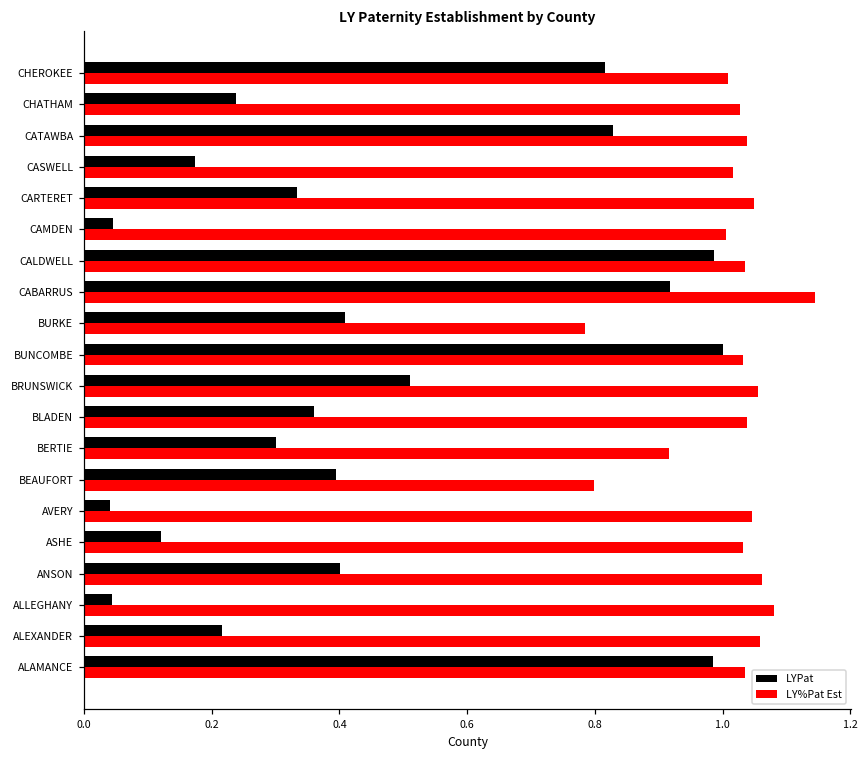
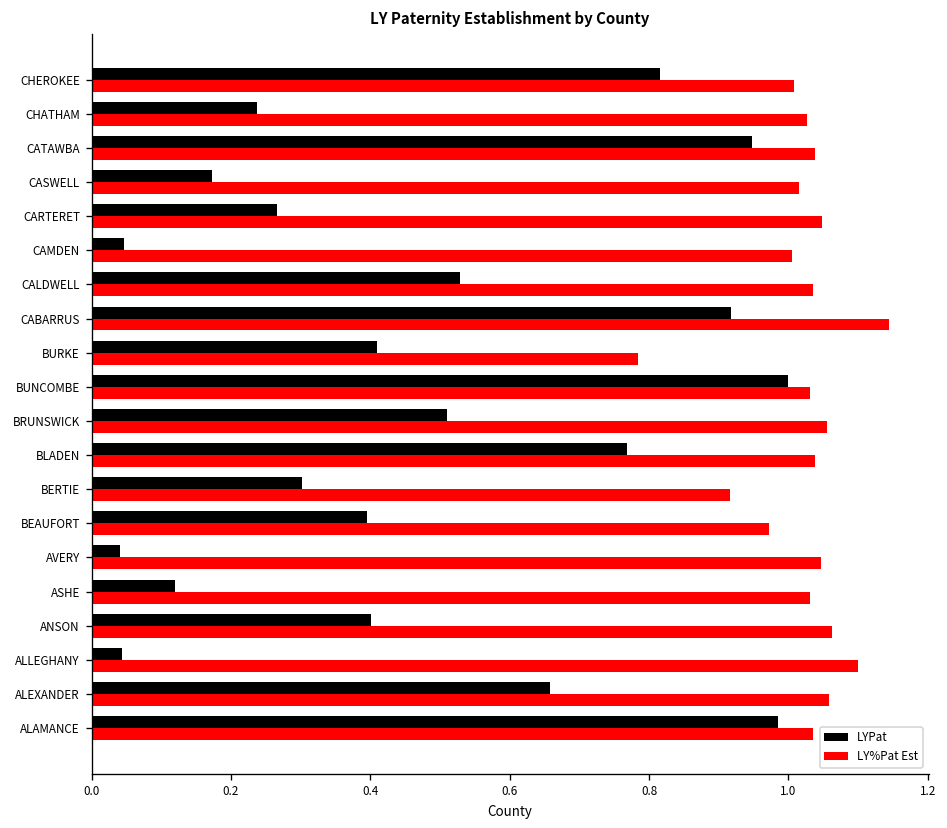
  {
    "LYPat": {
      "CHEROKEE": 0.82,
      "CHATHAM": 0.24,
-     "CATAWBA": 0.83,
+     "CATAWBA": 0.95,
      "CASWELL": 0.17,
-     "CARTERET": 0.33,
+     "CARTERET": 0.27,
      "CAMDEN": 0.05,
-     "CALDWELL": 0.99,
+     "CALDWELL": 0.53,
      "CABARRUS": 0.92,
      "BURKE": 0.41,
      "BUNCOMBE": 1.00,
      "BRUNSWICK": 0.51,
-     "BLADEN": 0.36,
+     "BLADEN": 0.77,
      "BERTIE": 0.30,
      "BEAUFORT": 0.39,
      "AVERY": 0.04,
      "ASHE": 0.12,
      "ANSON": 0.40,
      "ALLEGHANY": 0.04,
-     "ALEXANDER": 0.22,
+     "ALEXANDER": 0.66,
      "ALAMANCE": 0.99
    },
    "LY%Pat Est": {
      "CHEROKEE": 1.01,
      "CHATHAM": 1.03,
      "CATAWBA": 1.04,
      "CASWELL": 1.02,
      "CARTERET": 1.05,
      "CAMDEN": 1.00,
      "CALDWELL": 1.04,
      "CABARRUS": 1.14,
      "BURKE": 0.78,
      "BUNCOMBE": 1.03,
      "BRUNSWICK": 1.06,
      "BLADEN": 1.04,
      "BERTIE": 0.92,
-     "BEAUFORT": 0.80,
+     "BEAUFORT": 0.97,
      "AVERY": 1.05,
      "ASHE": 1.03,
      "ANSON": 1.06,
-     "ALLEGHANY": 1.08,
+     "ALLEGHANY": 1.10,
      "ALEXANDER": 1.06,
      "ALAMANCE": 1.03
    }
  }
